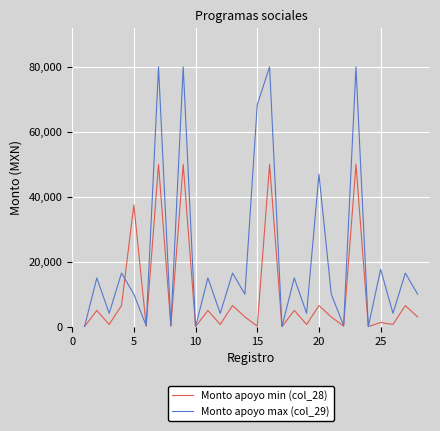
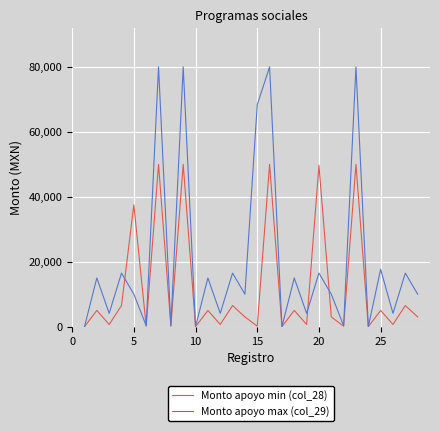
  {
    "Monto apoyo min (col_28)": {
      "5": "38,000",
      "15": "0",
-     "20": "7,000",
-     "25": "1,000"
+     "20": "50,000",
+     "25": "5,000"
    },
    "Monto apoyo max (col_29)": {
      "5": "10,000",
      "15": "68,000",
-     "20": "47,000",
+     "20": "17,000",
      "25": "18,000"
    }
  }
